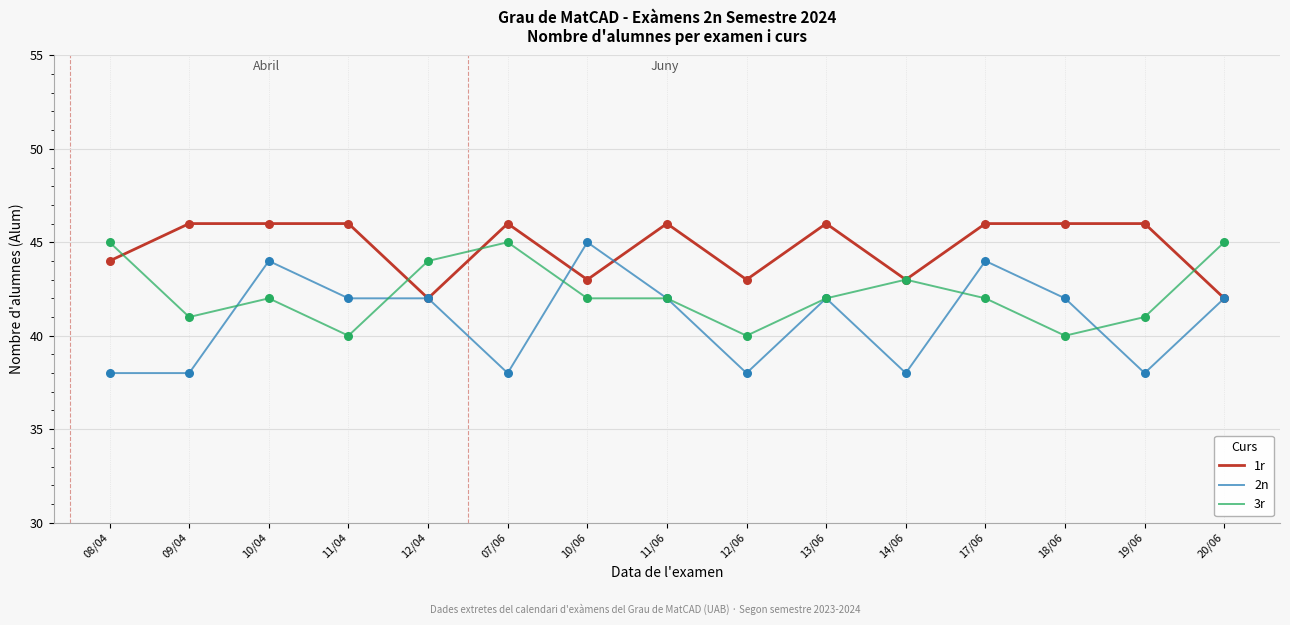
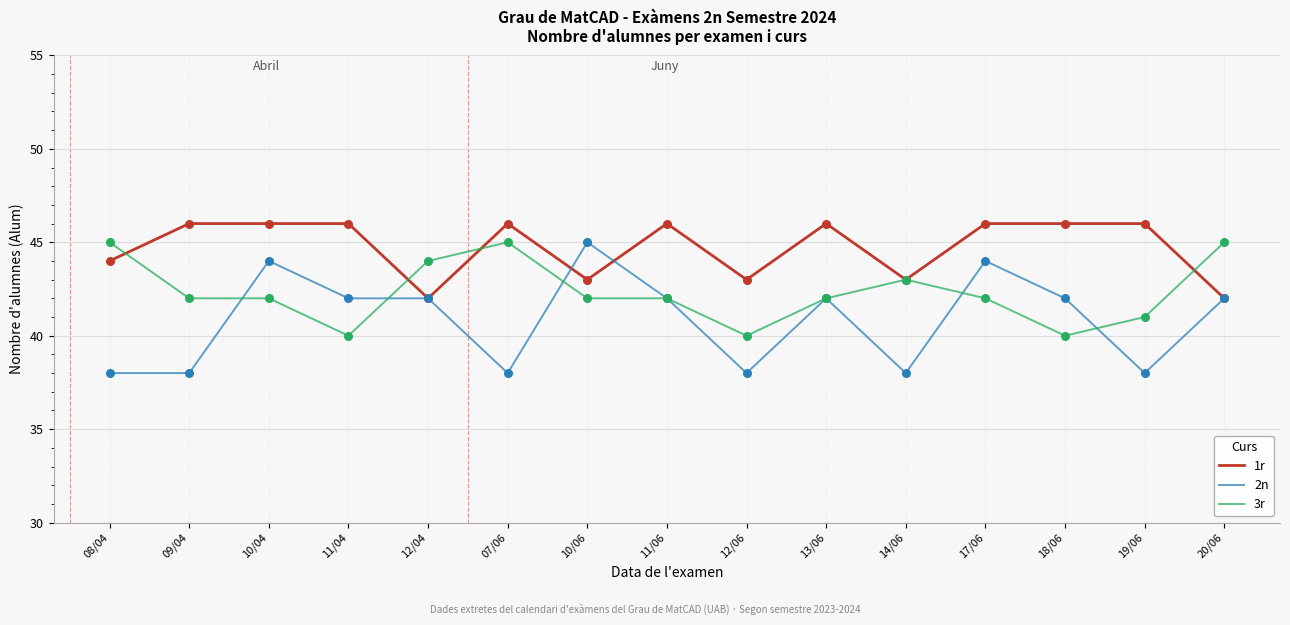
  {
    "1r": {
      "08/04": 44,
      "09/04": 46,
      "10/04": 46,
      "11/04": 46,
      "07/06": 46,
      "10/06": 43,
      "11/06": 46,
      "12/06": 43,
      "13/06": 46,
      "17/06": 46,
      "18/06": 46,
      "19/06": 46
    },
    "2n": {
      "08/04": 38,
      "09/04": 38,
      "10/04": 44,
      "11/04": 42,
      "07/06": 38,
      "10/06": 45,
      "12/06": 38,
      "14/06": 38,
      "17/06": 44,
      "18/06": 42,
      "19/06": 38
    },
    "3r": {
      "08/04": 45,
-     "09/04": 41,
+     "09/04": 42,
      "10/04": 42,
      "11/04": 40,
      "12/04": 44,
      "07/06": 45,
      "10/06": 42,
      "12/06": 40,
      "17/06": 42,
      "18/06": 40,
      "19/06": 41,
      "20/06": 45
    }
  }
